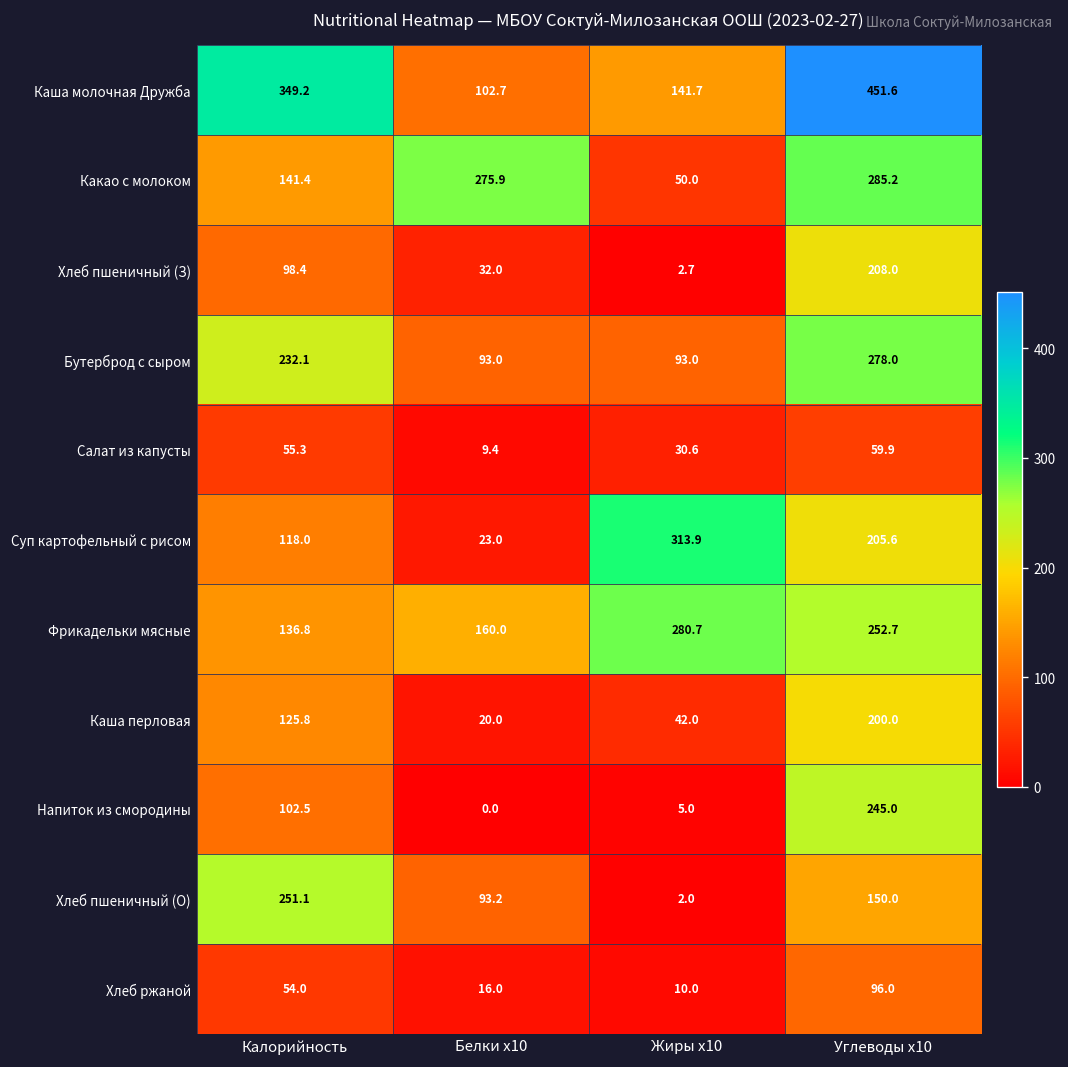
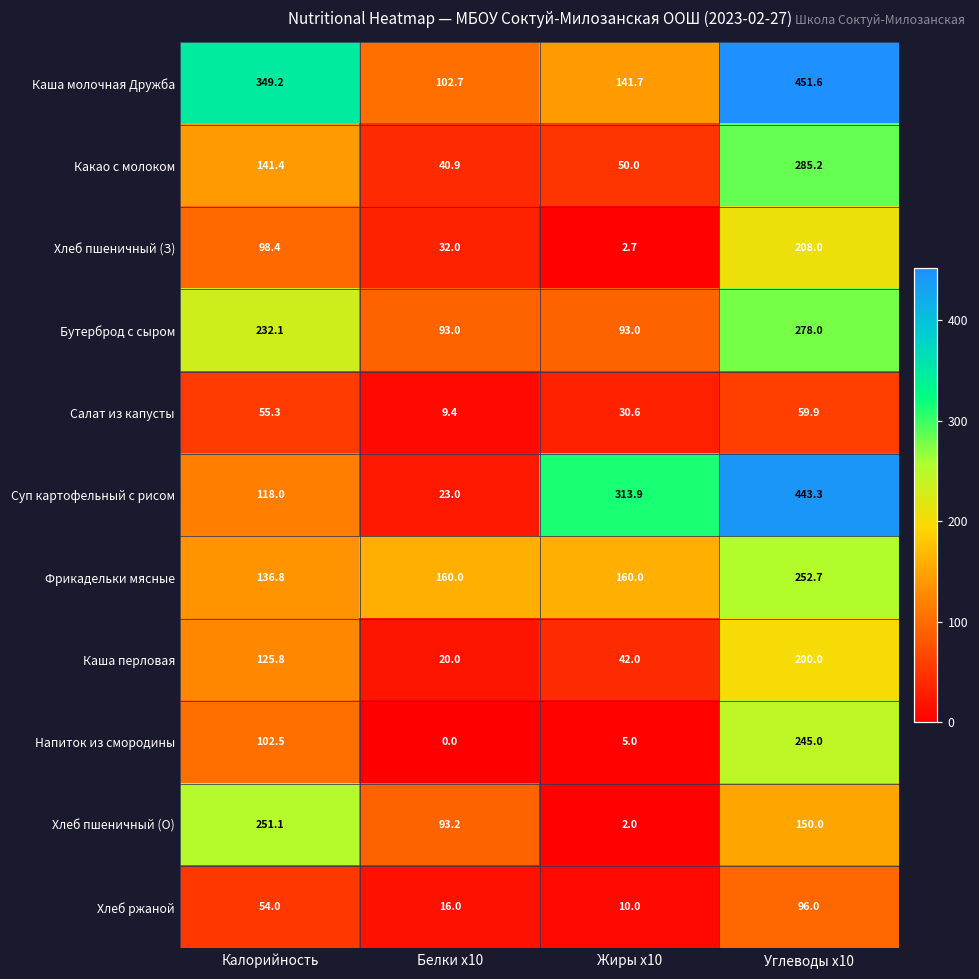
  {
    "Каша молочная Дружба": {
      "Калорийность": 349.2,
      "Белки x10": 102.7,
      "Жиры x10": 141.7,
      "Углеводы x10": 451.6
    },
    "Какао с молоком": {
      "Калорийность": 141.4,
-     "Белки x10": 275.9,
+     "Белки x10": 40.9,
      "Жиры x10": 50.0,
      "Углеводы x10": 285.2
    },
    "Хлеб пшеничный (З)": {
      "Калорийность": 98.4,
      "Белки x10": 32.0,
      "Жиры x10": 2.7,
      "Углеводы x10": 208.0
    },
    "Бутерброд с сыром": {
      "Калорийность": 232.1,
      "Белки x10": 93.0,
      "Жиры x10": 93.0,
      "Углеводы x10": 278.0
    },
    "Салат из капусты": {
      "Калорийность": 55.3,
      "Белки x10": 9.4,
      "Жиры x10": 30.6,
      "Углеводы x10": 59.9
    },
    "Суп картофельный с рисом": {
      "Калорийность": 118.0,
      "Белки x10": 23.0,
      "Жиры x10": 313.9,
-     "Углеводы x10": 205.6
+     "Углеводы x10": 443.3
    },
    "Фрикадельки мясные": {
      "Калорийность": 136.8,
      "Белки x10": 160.0,
-     "Жиры x10": 280.7,
+     "Жиры x10": 160.0,
      "Углеводы x10": 252.7
    },
    "Каша перловая": {
      "Калорийность": 125.8,
      "Белки x10": 20.0,
      "Жиры x10": 42.0,
      "Углеводы x10": 200.0
    },
    "Напиток из смородины": {
      "Калорийность": 102.5,
      "Белки x10": 0.0,
      "Жиры x10": 5.0,
      "Углеводы x10": 245.0
    },
    "Хлеб пшеничный (О)": {
      "Калорийность": 251.1,
      "Белки x10": 93.2,
      "Жиры x10": 2.0,
      "Углеводы x10": 150.0
    },
    "Хлеб ржаной": {
      "Калорийность": 54.0,
      "Белки x10": 16.0,
      "Жиры x10": 10.0,
      "Углеводы x10": 96.0
    }
  }
